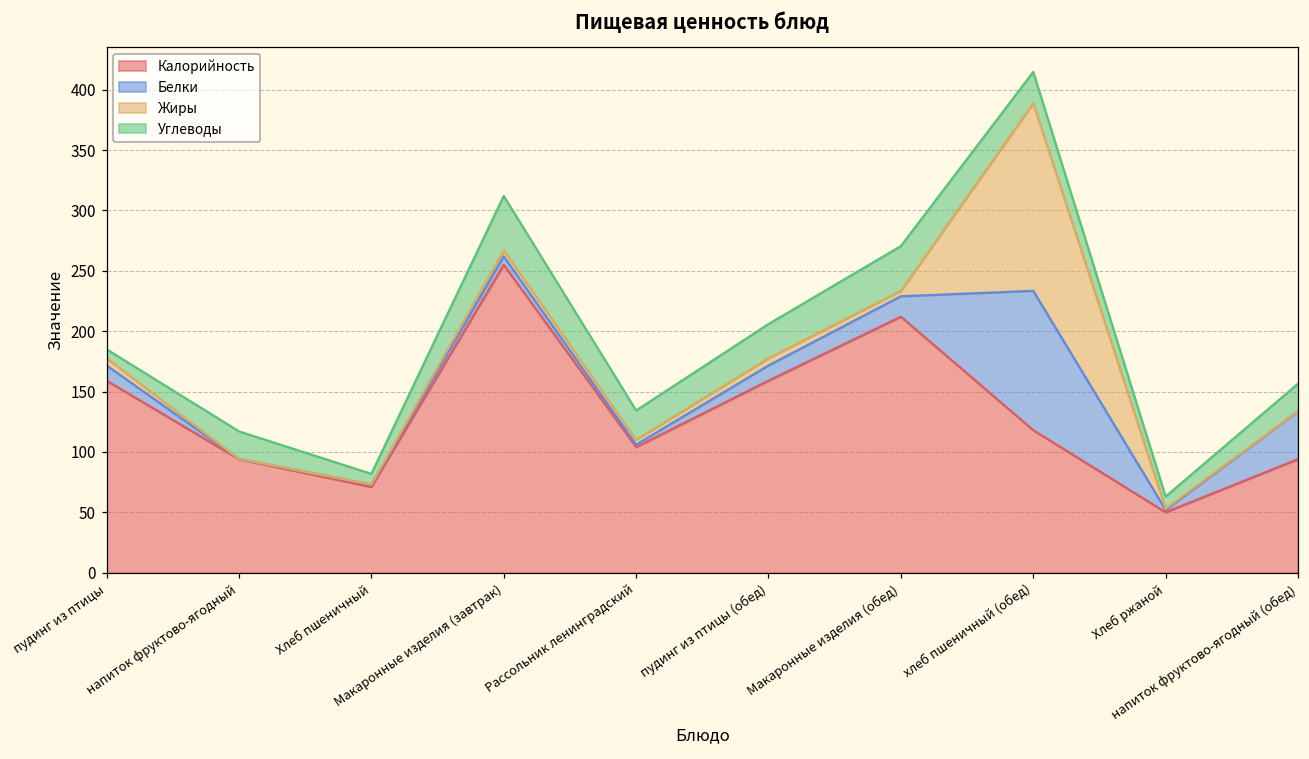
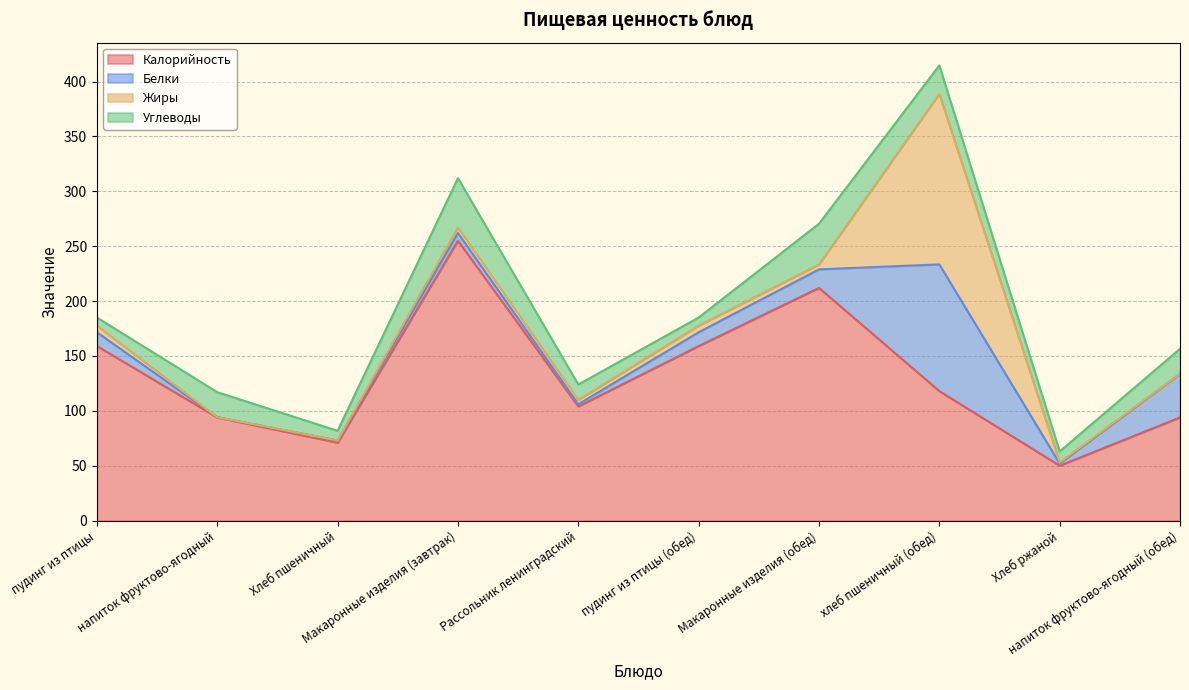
  {
    "Калорийность": {
      "пудинг из птицы": 159,
      "Макаронные изделия (завтрак)": 255,
      "пудинг из птицы (обед)": 159,
      "Макаронные изделия (обед)": 212,
      "хлеб пшеничный (обед)": 118,
      "напиток фруктово-ягодный (обед)": 94
    },
    "Белки": {
      "пудинг из птицы": 13,
      "Макаронные изделия (завтрак)": 7,
      "пудинг из птицы (обед)": 13,
      "Макаронные изделия (обед)": 17,
      "хлеб пшеничный (обед)": 115
    },
    "Жиры": {
      "пудинг из птицы": 6,
      "Макаронные изделия (завтрак)": 5,
      "Рассольник ленинградский": 4,
      "пудинг из птицы (обед)": 6,
      "Макаронные изделия (обед)": 4,
      "хлеб пшеничный (обед)": 155
    },
    "Углеводы": {
      "пудинг из птицы": 7,
      "напиток фруктово-ягодный": 23,
      "Хлеб пшеничный": 9,
      "Макаронные изделия (завтрак)": 45,
-     "Рассольник ленинградский": 24,
-     "пудинг из птицы (обед)": 28,
+     "Рассольник ленинградский": 14,
+     "пудинг из птицы (обед)": 7,
      "Макаронные изделия (обед)": 37,
      "хлеб пшеничный (обед)": 26,
      "Хлеб ржаной": 10,
      "напиток фруктово-ягодный (обед)": 23
    }
  }
